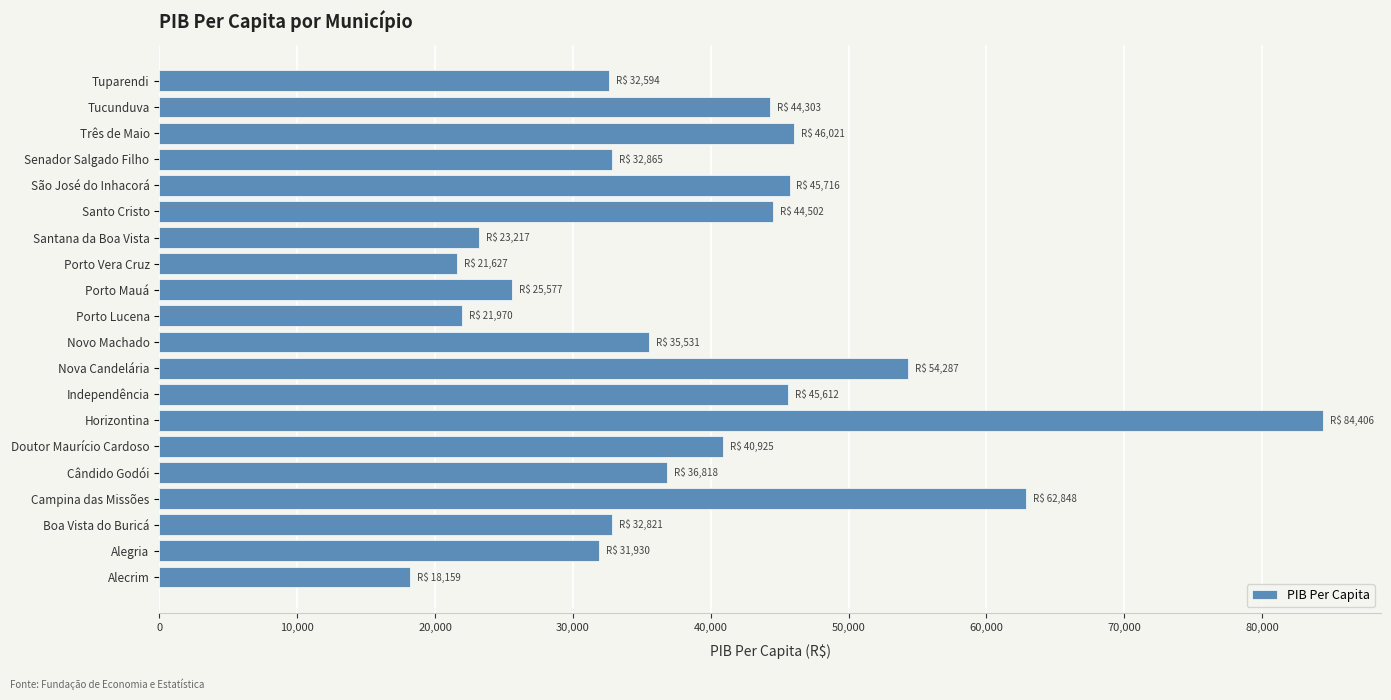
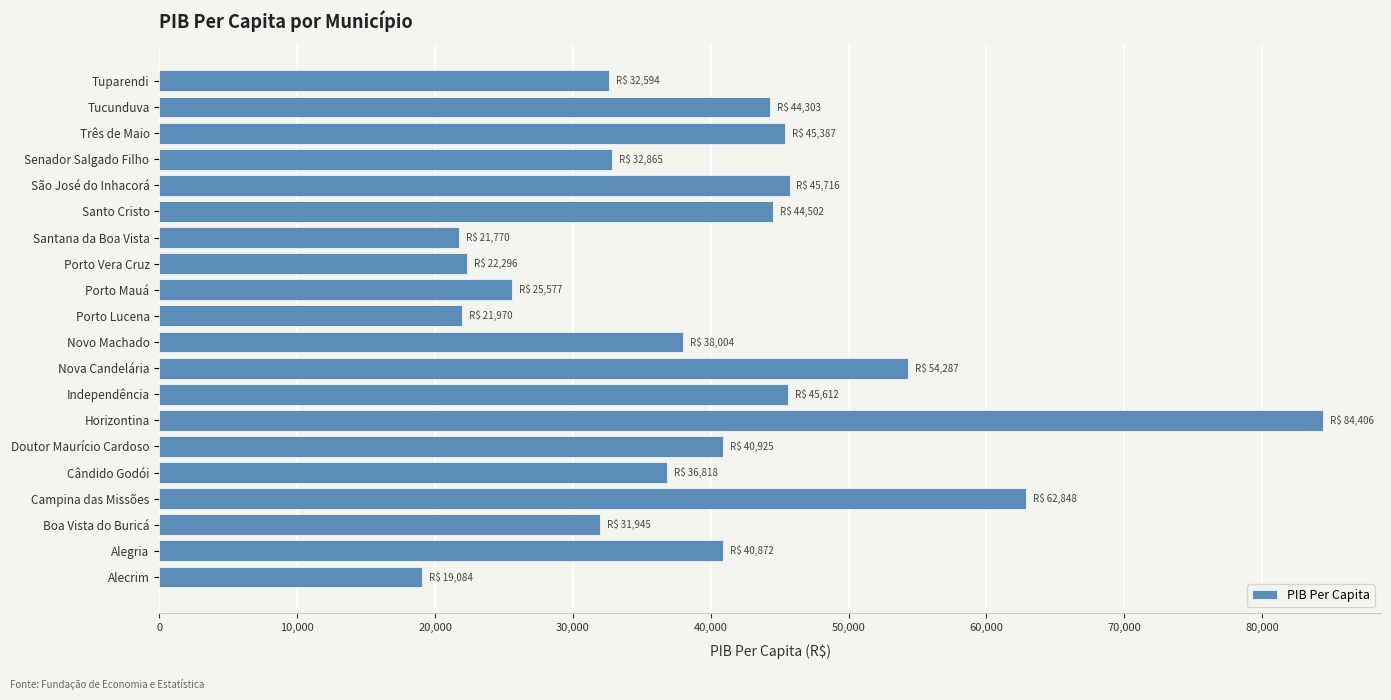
  {
    "Tuparendi": "32,594",
    "Tucunduva": "44,303",
-   "Três de Maio": "46,021",
+   "Três de Maio": "45,387",
    "Senador Salgado Filho": "32,865",
    "São José do Inhacorá": "45,716",
    "Santo Cristo": "44,502",
-   "Santana da Boa Vista": "23,217",
-   "Porto Vera Cruz": "21,627",
+   "Santana da Boa Vista": "21,770",
+   "Porto Vera Cruz": "22,296",
    "Porto Mauá": "25,577",
    "Porto Lucena": "21,970",
-   "Novo Machado": "35,531",
+   "Novo Machado": "38,004",
    "Nova Candelária": "54,287",
    "Independência": "45,612",
    "Horizontina": "84,406",
    "Doutor Maurício Cardoso": "40,925",
    "Cândido Godói": "36,818",
    "Campina das Missões": "62,848",
-   "Boa Vista do Buricá": "32,821",
-   "Alegria": "31,930",
-   "Alecrim": "18,159"
+   "Boa Vista do Buricá": "31,945",
+   "Alegria": "40,872",
+   "Alecrim": "19,084"
  }
